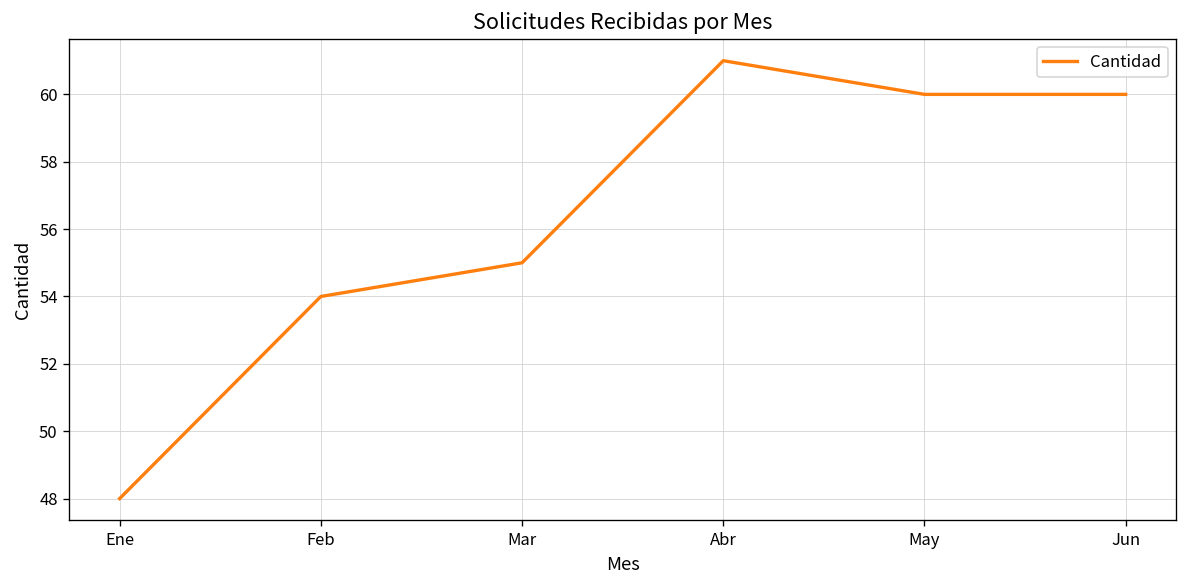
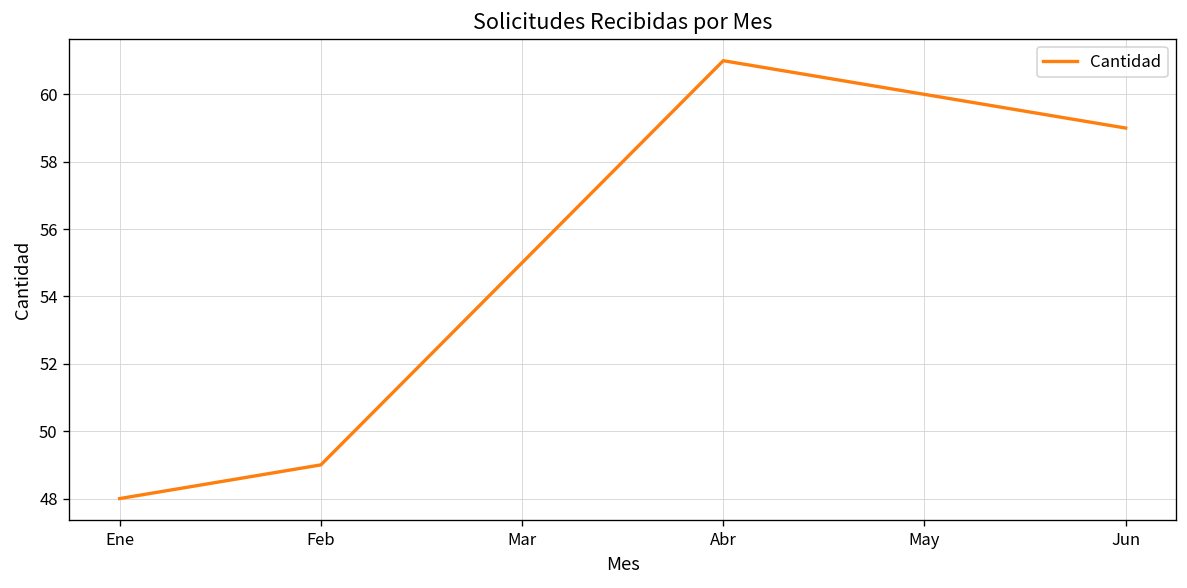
  {
    "Ene": 48,
-   "Feb": 54,
+   "Feb": 49,
    "Mar": 55,
    "Abr": 61,
    "May": 60,
-   "Jun": 60
+   "Jun": 59
  }
